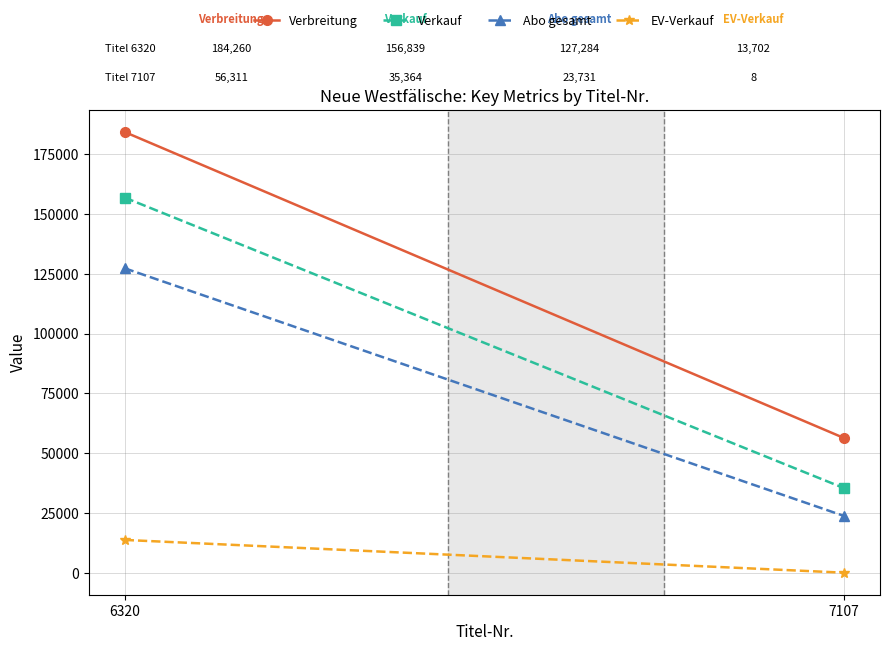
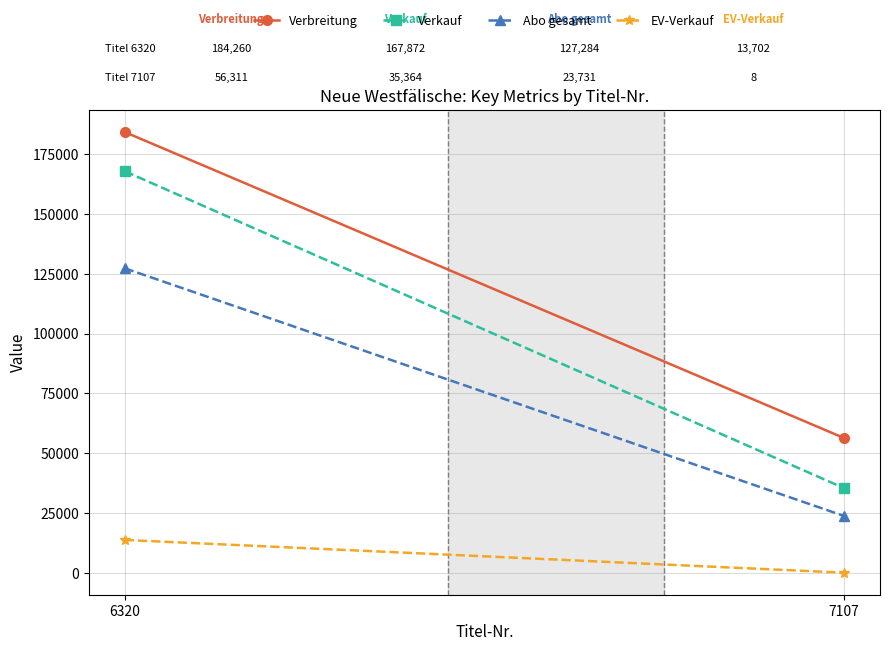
  {
    "Verbreitung": {
      "6320": "184000",
      "7107": "56000"
    },
    "Verkauf": {
-     "6320": "156,839"
+     "6320": "167,872"
    },
    "Abo gesamt": {
      "6320": "127000",
      "7107": "24000"
    },
    "EV-Verkauf": {
      "6320": "14000",
      "7107": "0"
    }
  }
